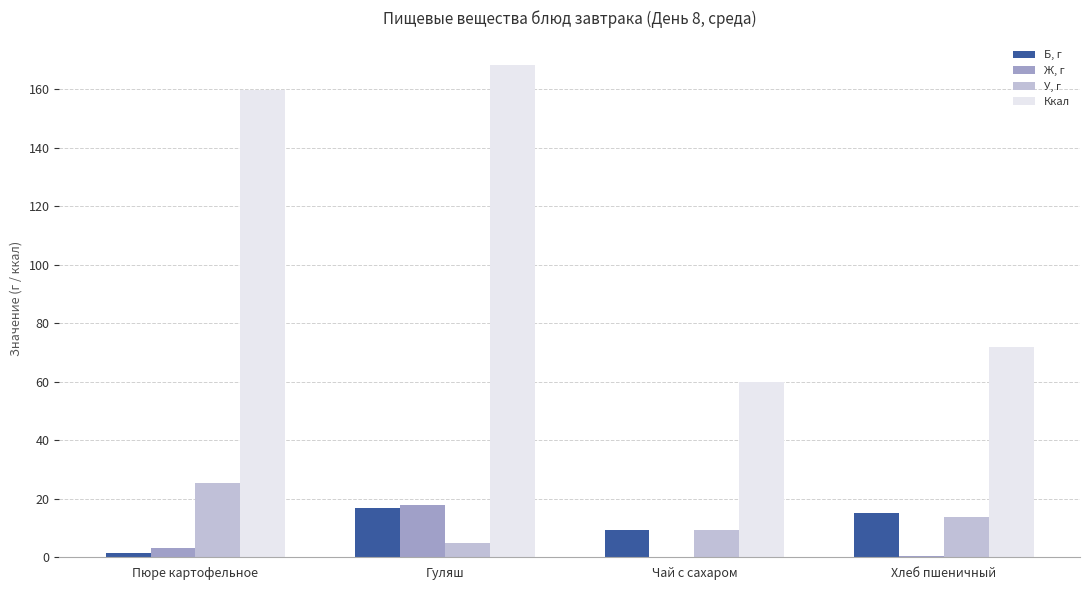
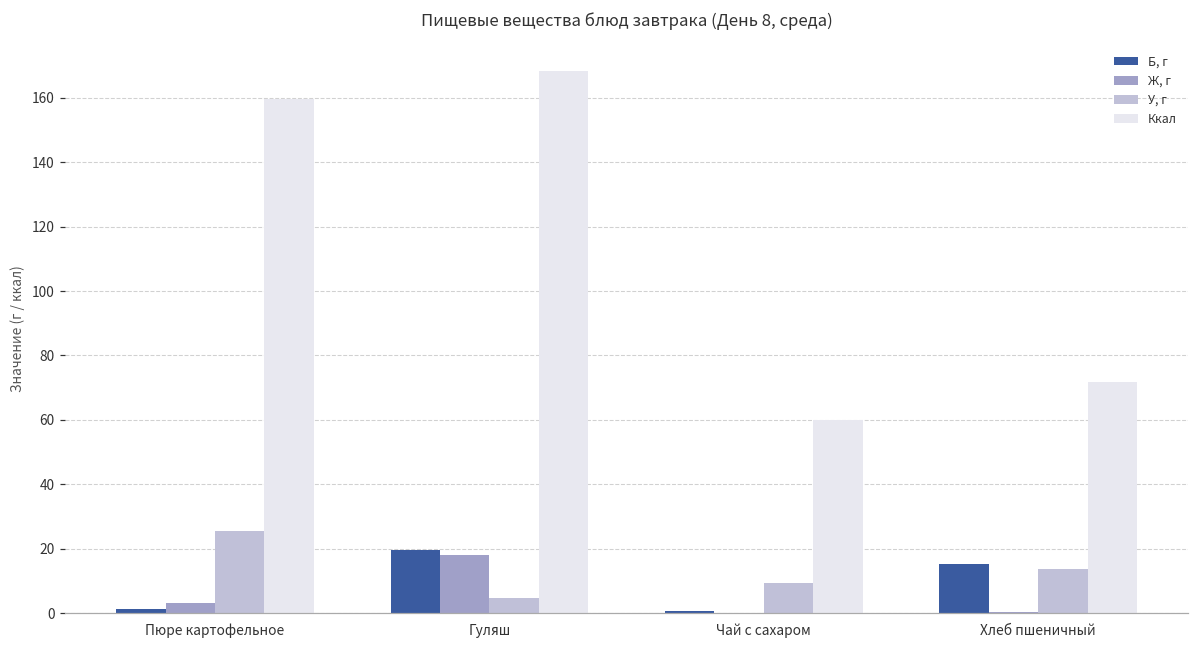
  {
    "Б, г": {
      "Пюре картофельное": 1,
-     "Гуляш": 17,
-     "Чай с сахаром": 9,
+     "Гуляш": 20,
+     "Чай с сахаром": 1,
      "Хлеб пшеничный": 15
    },
    "Ккал": {
      "Пюре картофельное": 160,
      "Гуляш": 168,
      "Чай с сахаром": 60,
      "Хлеб пшеничный": 72
    }
  }
